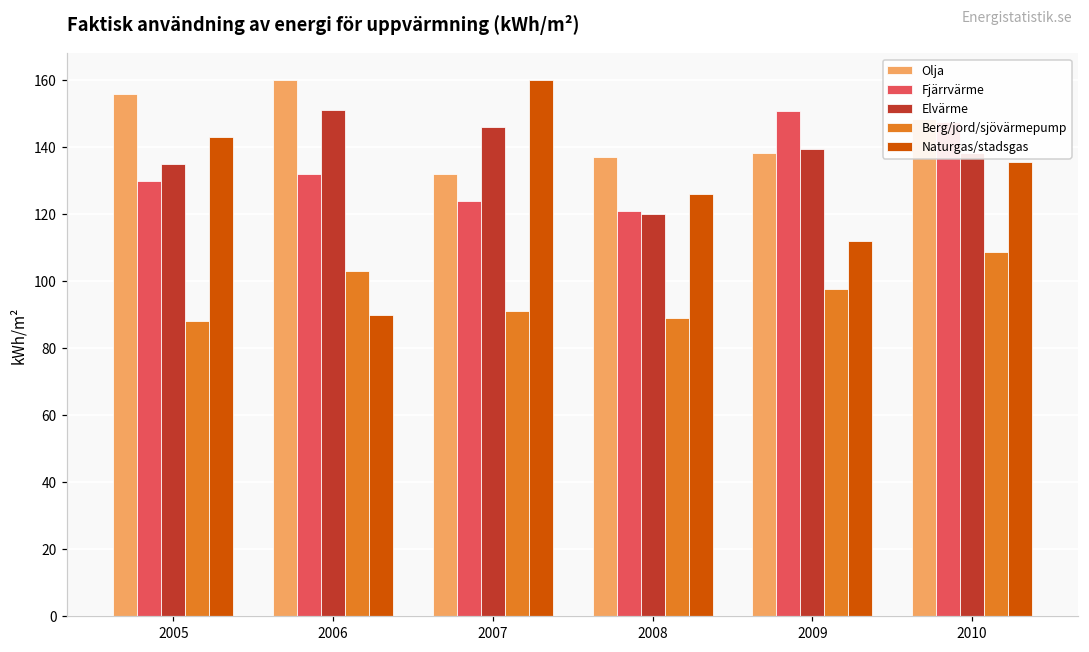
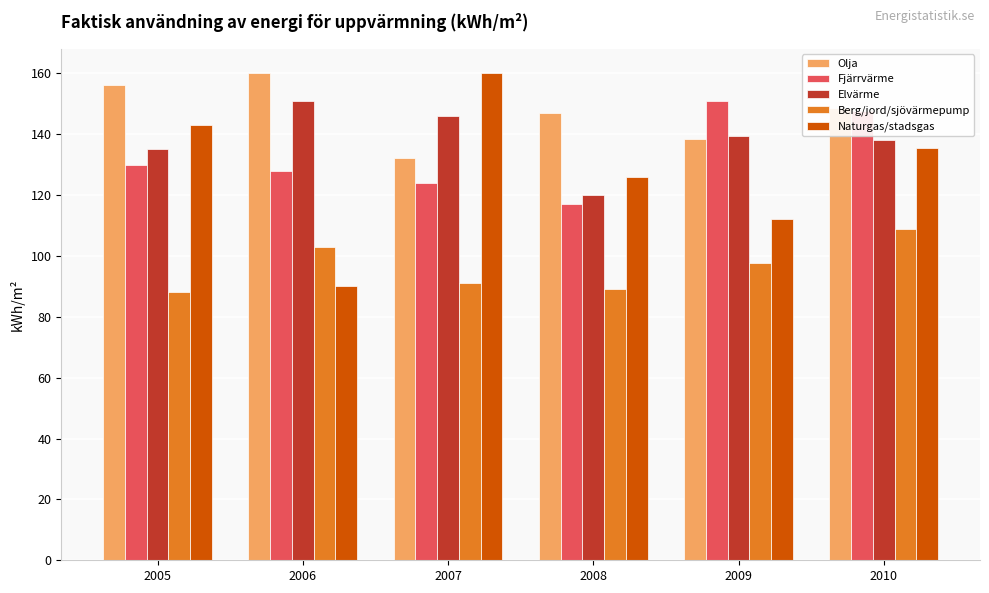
  {
    "Olja": {
      "2005": 156,
      "2006": 160,
      "2007": 132,
-     "2008": 137,
+     "2008": 147,
      "2009": 138
    },
    "Fjärrvärme": {
      "2005": 130,
-     "2006": 132,
+     "2006": 128,
      "2007": 124,
-     "2008": 121,
+     "2008": 117,
      "2009": 151
    }
  }
